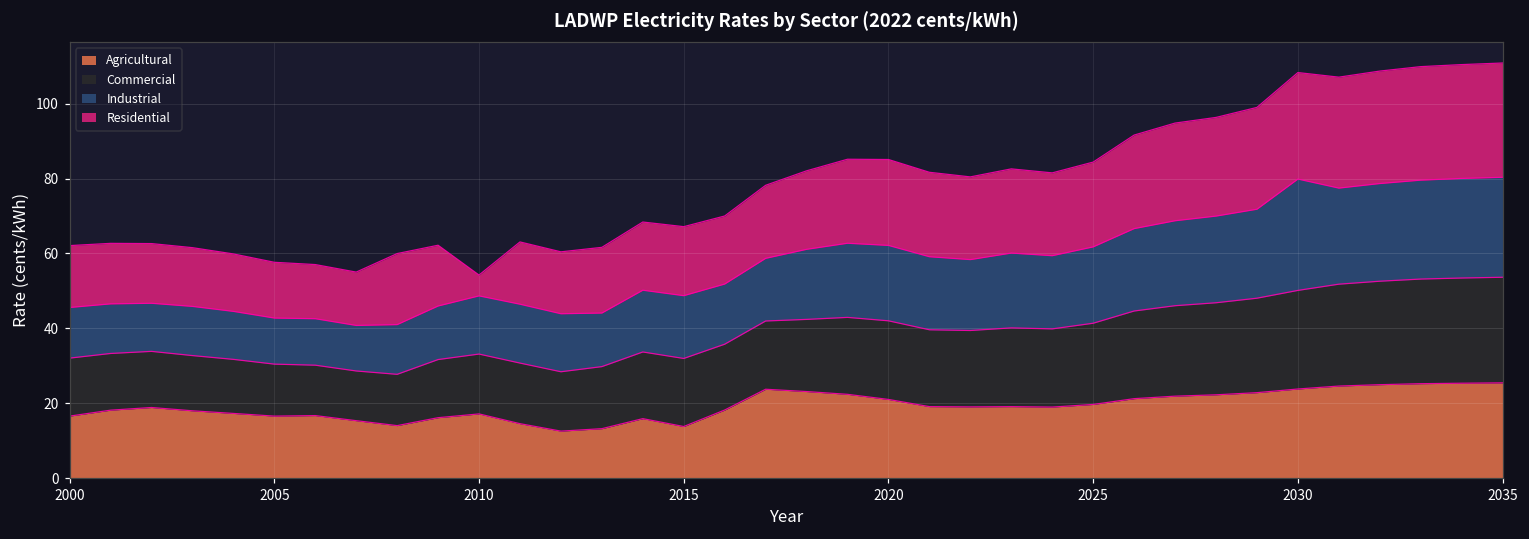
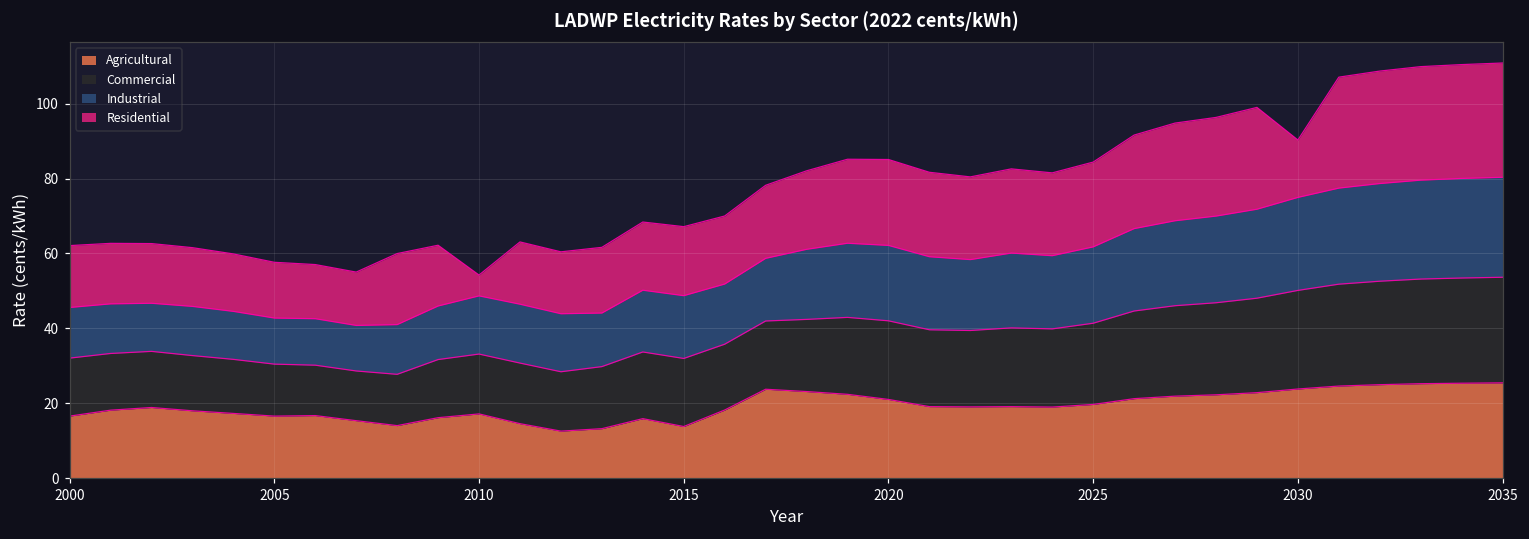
  {
    "Agricultural": {
      "2000": 17,
      "2005": 17,
      "2010": 17,
      "2015": 14,
      "2020": 21,
      "2025": 20,
      "2030": 24,
      "2035": 25
    },
    "Commercial": {
      "2000": 15,
      "2005": 14,
      "2010": 16,
      "2015": 18,
      "2020": 21,
      "2025": 22,
      "2030": 26,
      "2035": 28
    },
    "Industrial": {
      "2000": 14,
      "2005": 12,
      "2010": 16,
      "2015": 17,
      "2020": 20,
      "2025": 20,
-     "2030": 30,
+     "2030": 25,
      "2035": 27
    },
    "Residential": {
      "2000": 17,
      "2005": 15,
      "2010": 6,
      "2015": 18,
      "2020": 23,
      "2025": 23,
-     "2030": 28,
+     "2030": 15,
      "2035": 31
    }
  }
